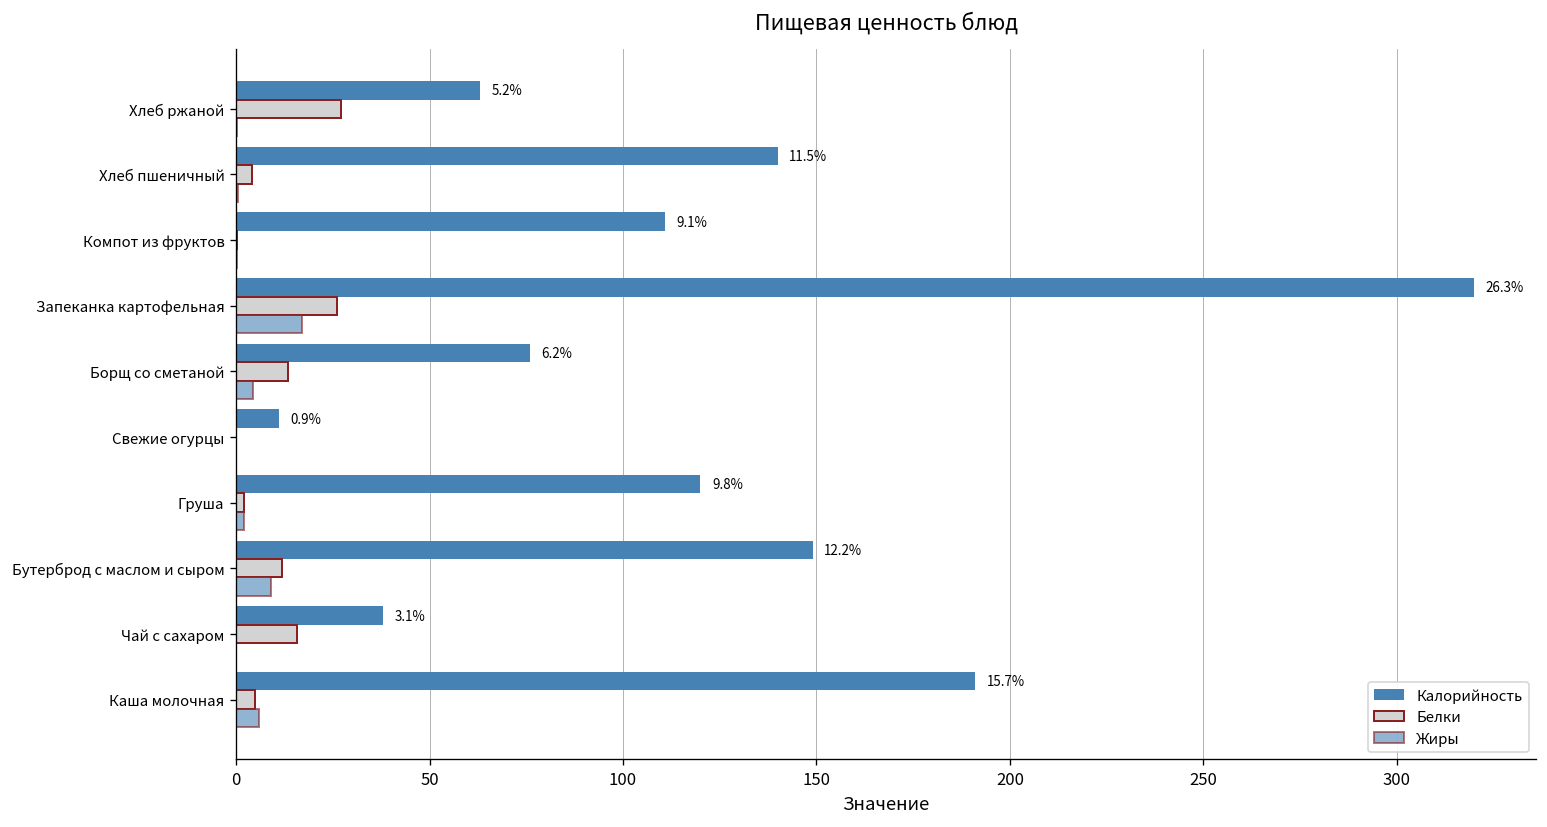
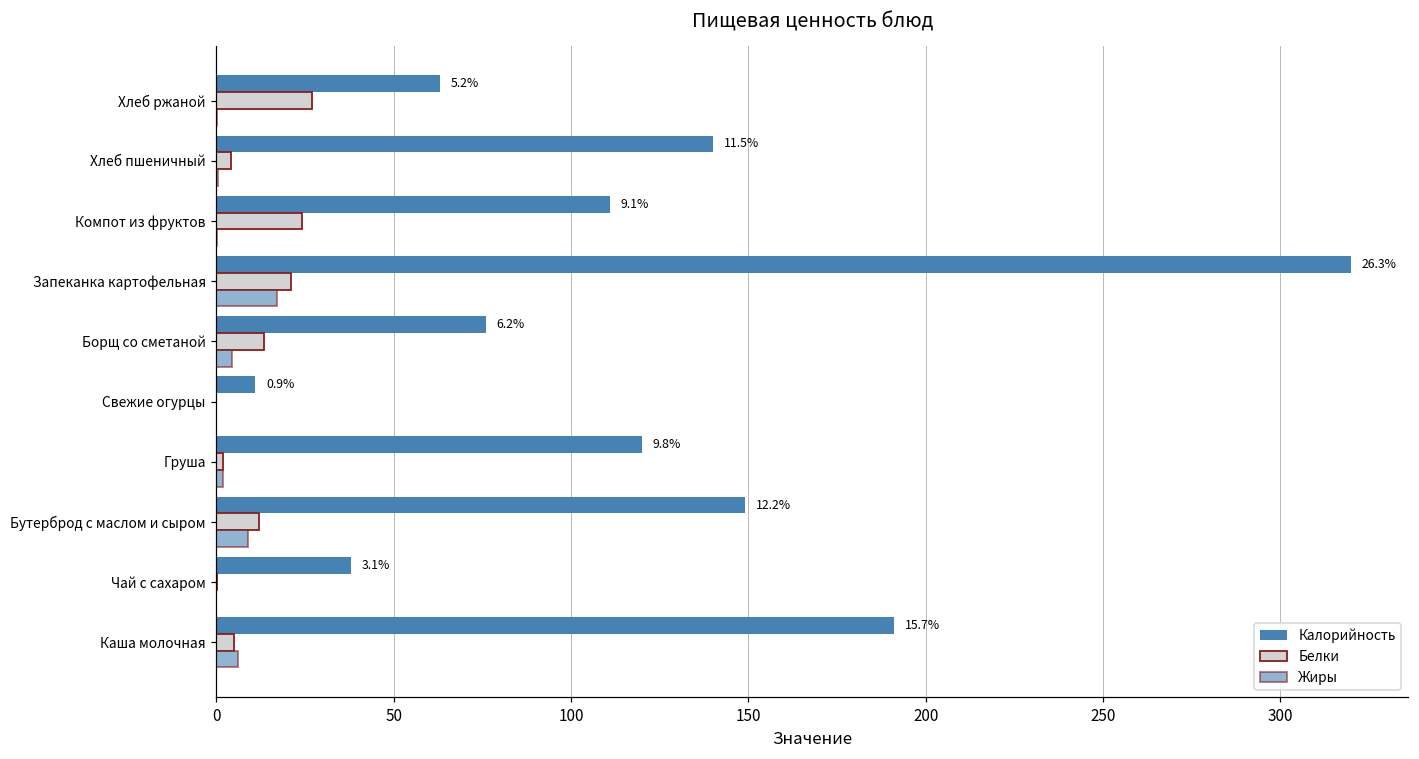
  {
    "Белки": {
      "Хлеб ржаной": 27,
      "Хлеб пшеничный": 4,
-     "Компот из фруктов": 0,
-     "Запеканка картофельная": 26,
+     "Компот из фруктов": 24,
+     "Запеканка картофельная": 21,
      "Борщ со сметаной": 13,
      "Свежие огурцы": 0,
      "Груша": 2,
      "Бутерброд с маслом и сыром": 12,
-     "Чай с сахаром": 16,
+     "Чай с сахаром": 0,
      "Каша молочная": 5
    }
  }
